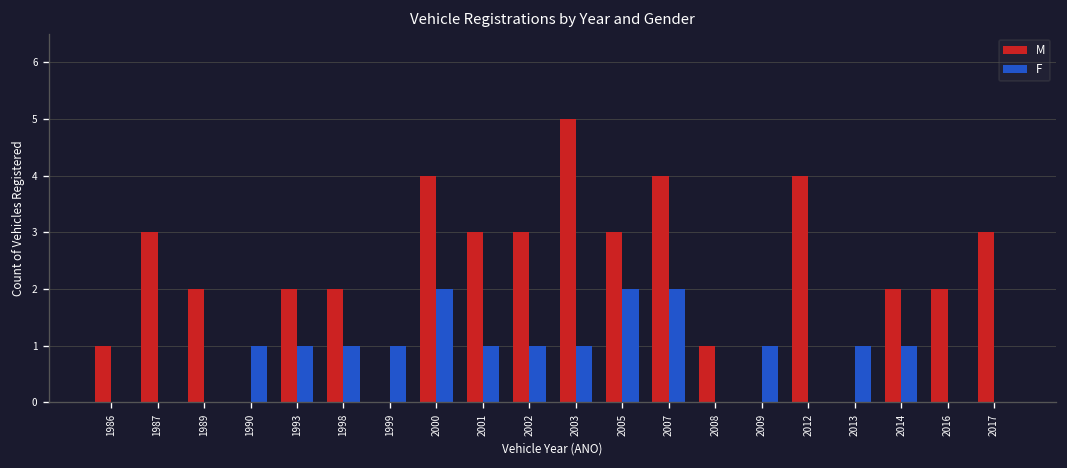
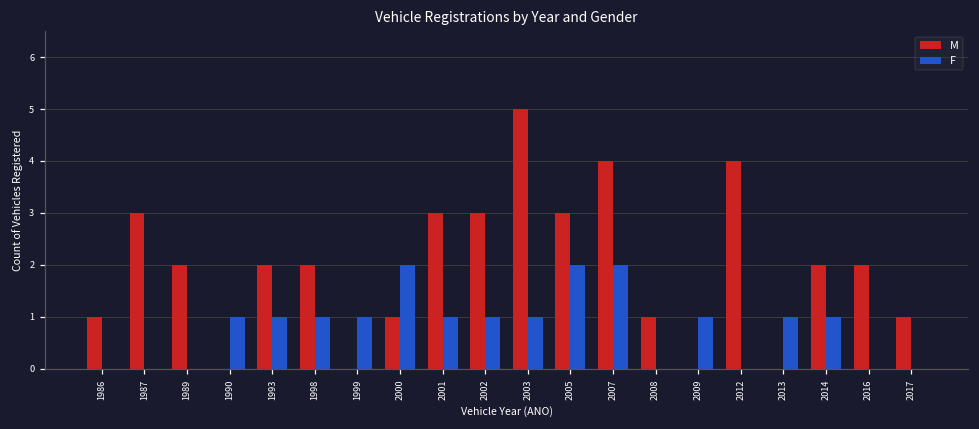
  {
    "M": {
      "1986": 1,
      "1987": 3,
      "1989": 2,
      "1990": 0,
      "1993": 2,
      "1998": 2,
      "1999": 0,
-     "2000": 4,
+     "2000": 1,
      "2001": 3,
      "2002": 3,
      "2003": 5,
      "2005": 3,
      "2007": 4,
      "2008": 1,
      "2009": 0,
      "2012": 4,
      "2013": 0,
      "2014": 2,
      "2016": 2,
-     "2017": 3
+     "2017": 1
    },
    "F": {
      "1986": 0,
      "1987": 0,
      "1989": 0,
      "1990": 1,
      "1993": 1,
      "1998": 1,
      "1999": 1,
      "2000": 2,
      "2001": 1,
      "2002": 1,
      "2003": 1,
      "2005": 2,
      "2007": 2,
      "2008": 0,
      "2009": 1,
      "2012": 0,
      "2013": 1,
      "2014": 1,
      "2016": 0,
      "2017": 0
    }
  }
